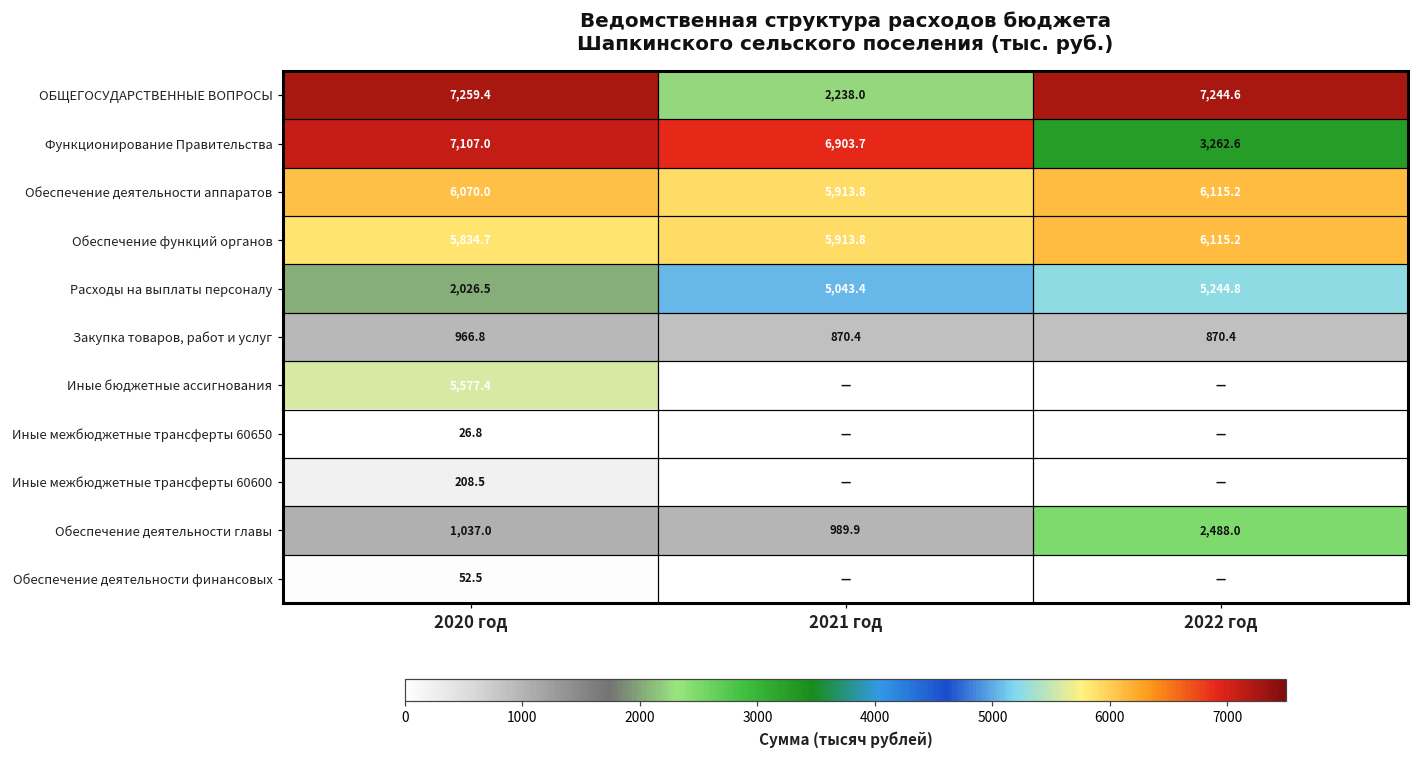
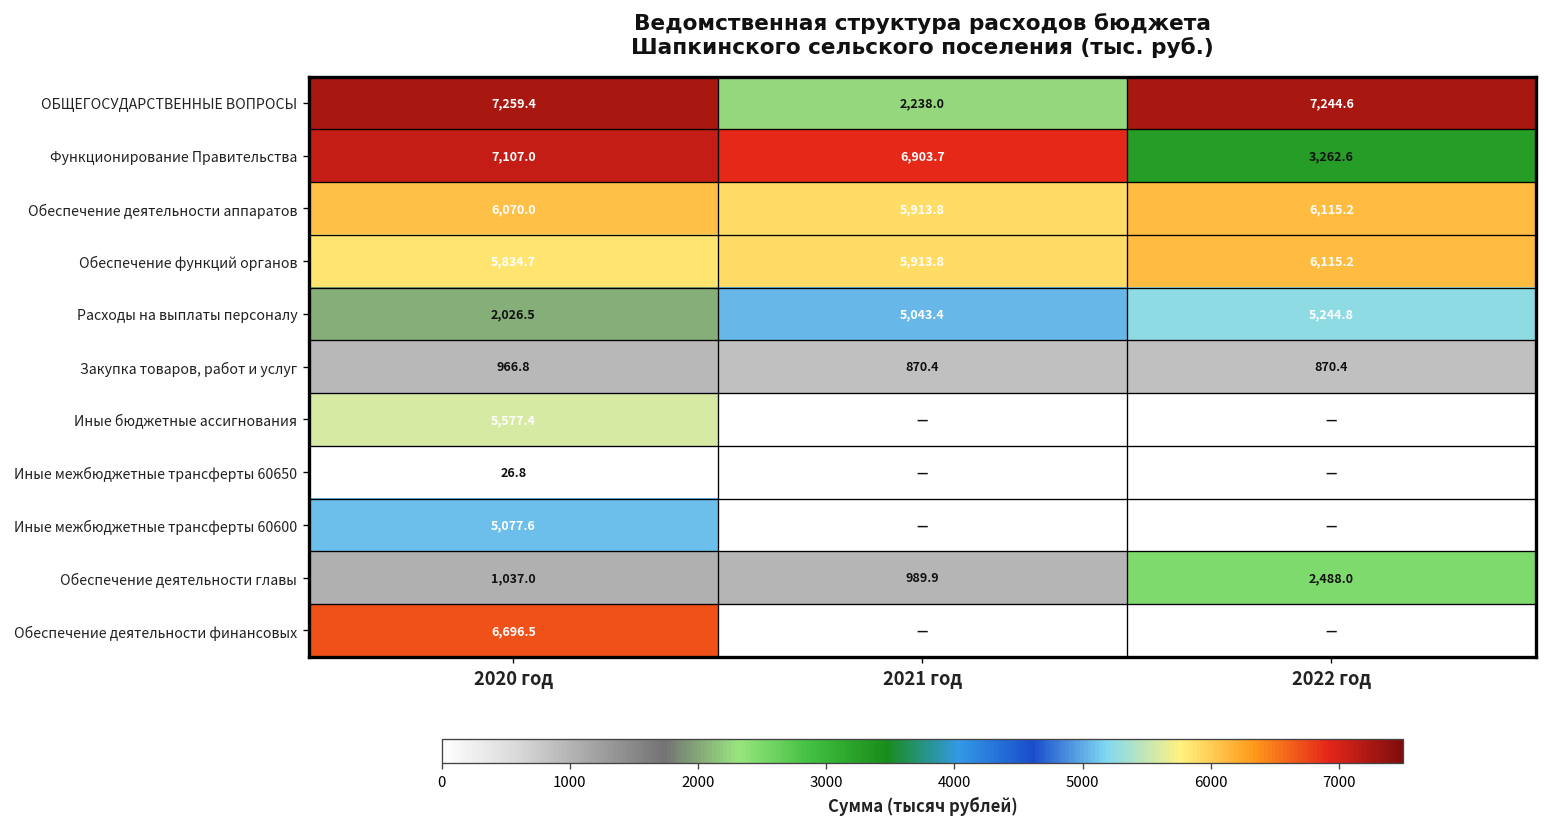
  {
    "ОБЩЕГОСУДАРСТВЕННЫЕ ВОПРОСЫ": {
      "2020 год": "7,259.4",
      "2021 год": "2,238.0",
      "2022 год": "7,244.6"
    },
    "Функционирование Правительства": {
      "2020 год": "7,107.0",
      "2021 год": "6,903.7",
      "2022 год": "3,262.6"
    },
    "Обеспечение деятельности аппаратов": {
      "2020 год": "6,070.0",
      "2021 год": "5,913.8",
      "2022 год": "6,115.2"
    },
    "Обеспечение функций органов": {
      "2020 год": "5,834.7",
      "2021 год": "5,913.8",
      "2022 год": "6,115.2"
    },
    "Расходы на выплаты персоналу": {
      "2020 год": "2,026.5",
      "2021 год": "5,043.4",
      "2022 год": "5,244.8"
    },
    "Закупка товаров, работ и услуг": {
      "2020 год": "966.8",
      "2021 год": "870.4",
      "2022 год": "870.4"
    },
    "Иные бюджетные ассигнования": {
      "2020 год": "5,577.4"
    },
    "Иные межбюджетные трансферты 60650": {
      "2020 год": "26.8"
    },
    "Иные межбюджетные трансферты 60600": {
-     "2020 год": "208.5"
+     "2020 год": "5,077.6"
    },
    "Обеспечение деятельности главы": {
      "2020 год": "1,037.0",
      "2021 год": "989.9",
      "2022 год": "2,488.0"
    },
    "Обеспечение деятельности финансовых": {
-     "2020 год": "52.5"
+     "2020 год": "6,696.5"
    }
  }
